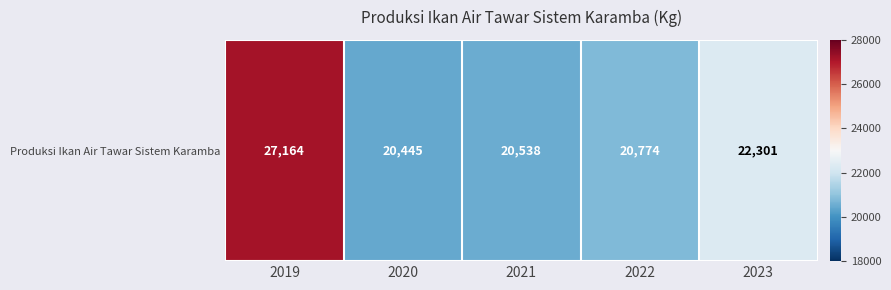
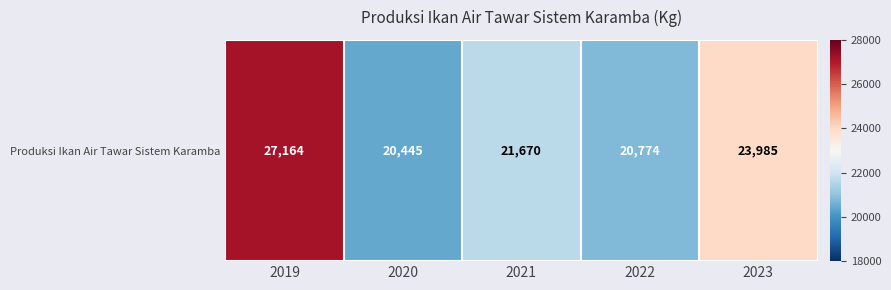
  {
    "Produksi Ikan Air Tawar Sistem Karamba": {
      "2019": "27,164",
      "2020": "20,445",
-     "2021": "20,538",
+     "2021": "21,670",
      "2022": "20,774",
-     "2023": "22,301"
+     "2023": "23,985"
    }
  }
